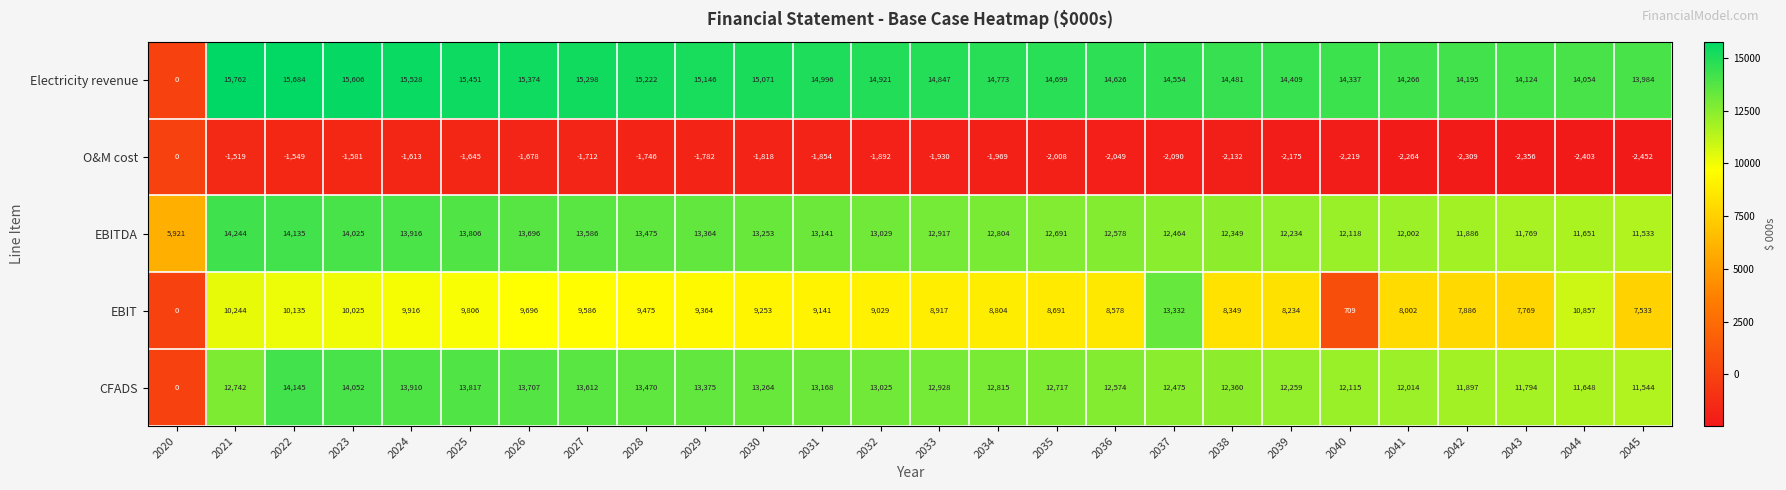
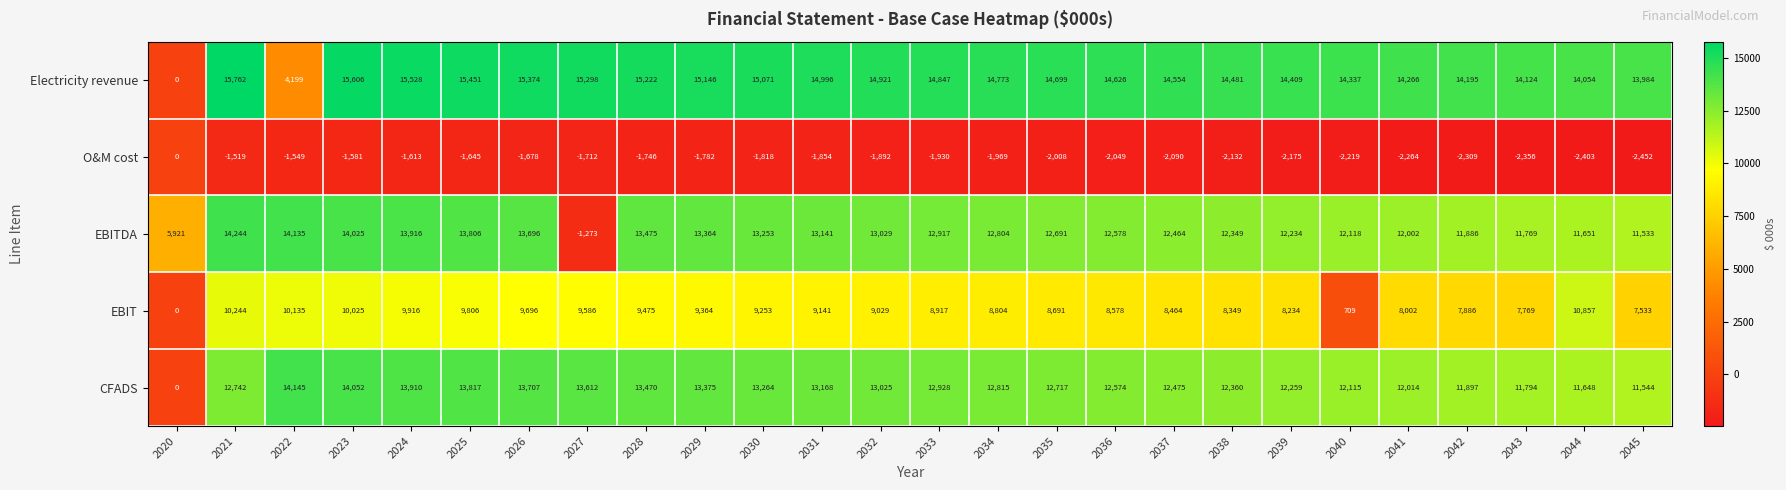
  {
    "Electricity revenue": {
      "2020": "0",
      "2021": "15,762",
-     "2022": "15,684",
+     "2022": "4,199",
      "2023": "15,606",
      "2024": "15,528",
      "2025": "15,451",
      "2026": "15,374",
      "2027": "15,298",
      "2028": "15,222",
      "2029": "15,146",
      "2030": "15,071",
      "2031": "14,996",
      "2032": "14,921",
      "2033": "14,847",
      "2034": "14,773",
      "2035": "14,699",
      "2036": "14,626",
      "2037": "14,554",
      "2038": "14,481",
      "2039": "14,409",
      "2040": "14,337",
      "2041": "14,266",
      "2042": "14,195",
      "2043": "14,124",
      "2044": "14,054",
      "2045": "13,984"
    },
    "O&M cost": {
      "2020": "0",
      "2021": "-1,519",
      "2022": "-1,549",
      "2023": "-1,581",
      "2024": "-1,613",
      "2025": "-1,645",
      "2026": "-1,678",
      "2027": "-1,712",
      "2028": "-1,746",
      "2029": "-1,782",
      "2030": "-1,818",
      "2031": "-1,854",
      "2032": "-1,892",
      "2033": "-1,930",
      "2034": "-1,969",
      "2035": "-2,008",
      "2036": "-2,049",
      "2037": "-2,090",
      "2038": "-2,132",
      "2039": "-2,175",
      "2040": "-2,219",
      "2041": "-2,264",
      "2042": "-2,309",
      "2043": "-2,356",
      "2044": "-2,403",
      "2045": "-2,452"
    },
    "EBITDA": {
      "2020": "5,921",
      "2021": "14,244",
      "2022": "14,135",
      "2023": "14,025",
      "2024": "13,916",
      "2025": "13,806",
      "2026": "13,696",
-     "2027": "13,586",
+     "2027": "-1,273",
      "2028": "13,475",
      "2029": "13,364",
      "2030": "13,253",
      "2031": "13,141",
      "2032": "13,029",
      "2033": "12,917",
      "2034": "12,804",
      "2035": "12,691",
      "2036": "12,578",
      "2037": "12,464",
      "2038": "12,349",
      "2039": "12,234",
      "2040": "12,118",
      "2041": "12,002",
      "2042": "11,886",
      "2043": "11,769",
      "2044": "11,651",
      "2045": "11,533"
    },
    "EBIT": {
      "2020": "0",
      "2021": "10,244",
      "2022": "10,135",
      "2023": "10,025",
      "2024": "9,916",
      "2025": "9,806",
      "2026": "9,696",
      "2027": "9,586",
      "2028": "9,475",
      "2029": "9,364",
      "2030": "9,253",
      "2031": "9,141",
      "2032": "9,029",
      "2033": "8,917",
      "2034": "8,804",
      "2035": "8,691",
      "2036": "8,578",
-     "2037": "13,332",
+     "2037": "8,464",
      "2038": "8,349",
      "2039": "8,234",
      "2040": "709",
      "2041": "8,002",
      "2042": "7,886",
      "2043": "7,769",
      "2044": "10,857",
      "2045": "7,533"
    },
    "CFADS": {
      "2020": "0",
      "2021": "12,742",
      "2022": "14,145",
      "2023": "14,052",
      "2024": "13,910",
      "2025": "13,817",
      "2026": "13,707",
      "2027": "13,612",
      "2028": "13,470",
      "2029": "13,375",
      "2030": "13,264",
      "2031": "13,168",
      "2032": "13,025",
      "2033": "12,928",
      "2034": "12,815",
      "2035": "12,717",
      "2036": "12,574",
      "2037": "12,475",
      "2038": "12,360",
      "2039": "12,259",
      "2040": "12,115",
      "2041": "12,014",
      "2042": "11,897",
      "2043": "11,794",
      "2044": "11,648",
      "2045": "11,544"
    }
  }
